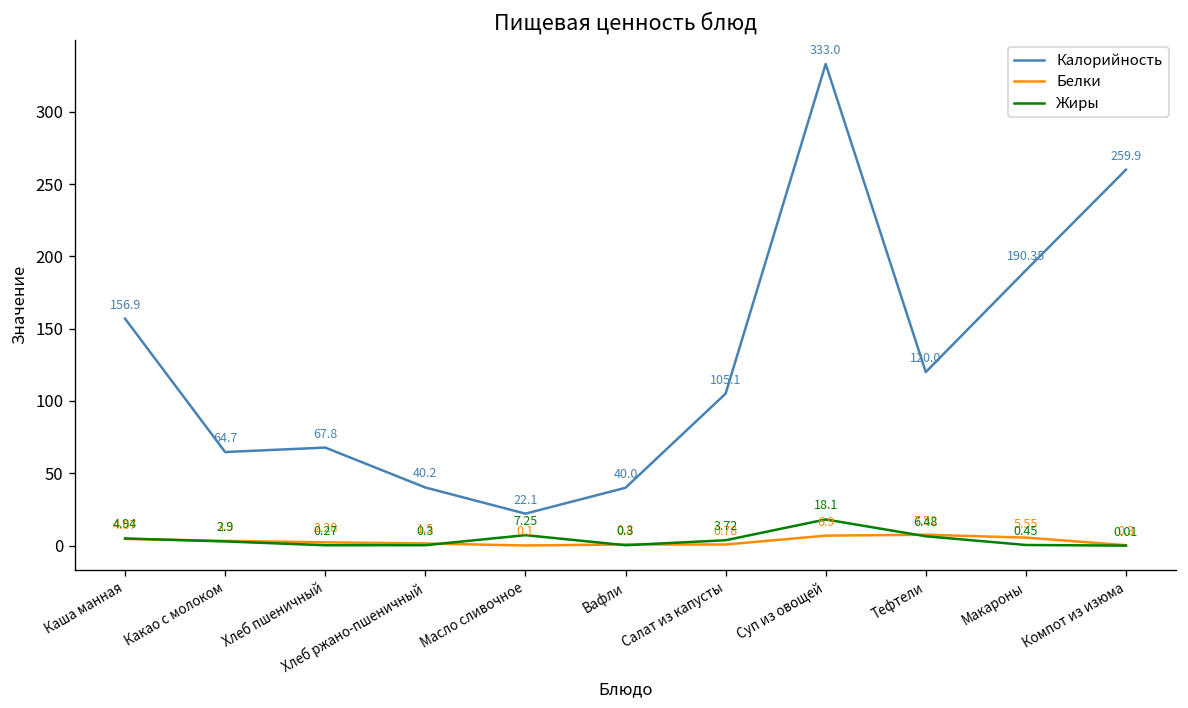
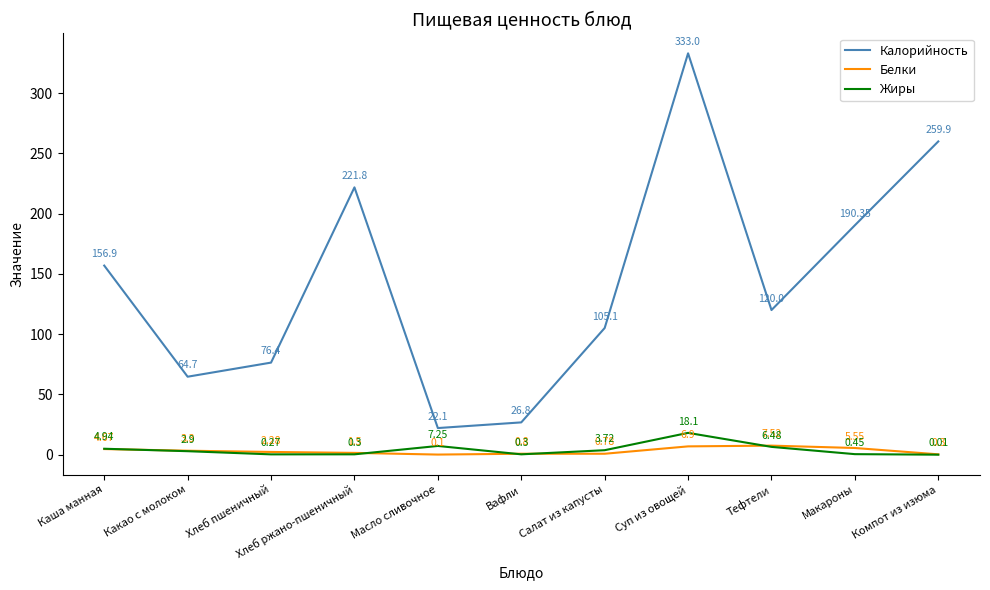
  {
    "Калорийность": {
      "Каша манная": 156.9,
      "Какао с молоком": 64.7,
-     "Хлеб пшеничный": 67.8,
-     "Хлеб ржано-пшеничный": 40.2,
+     "Хлеб пшеничный": 76.4,
+     "Хлеб ржано-пшеничный": 221.8,
      "Масло сливочное": 22.1,
-     "Вафли": 40.0,
+     "Вафли": 26.8,
      "Салат из капусты": 105.1,
      "Суп из овощей": 333.0,
      "Тефтели": 120.0,
      "Макароны": 190.35,
      "Компот из изюма": 259.9
    },
    "Жиры": {
      "Суп из овощей": 18.1
    }
  }
